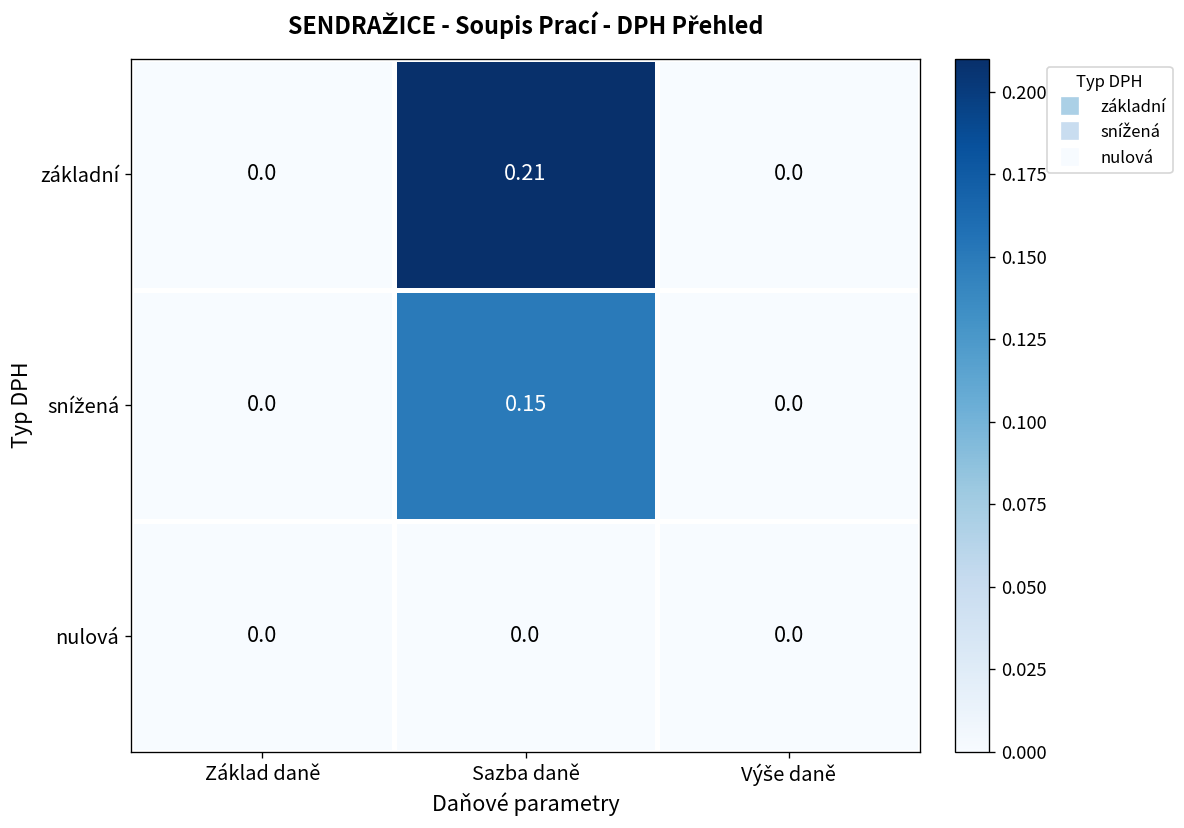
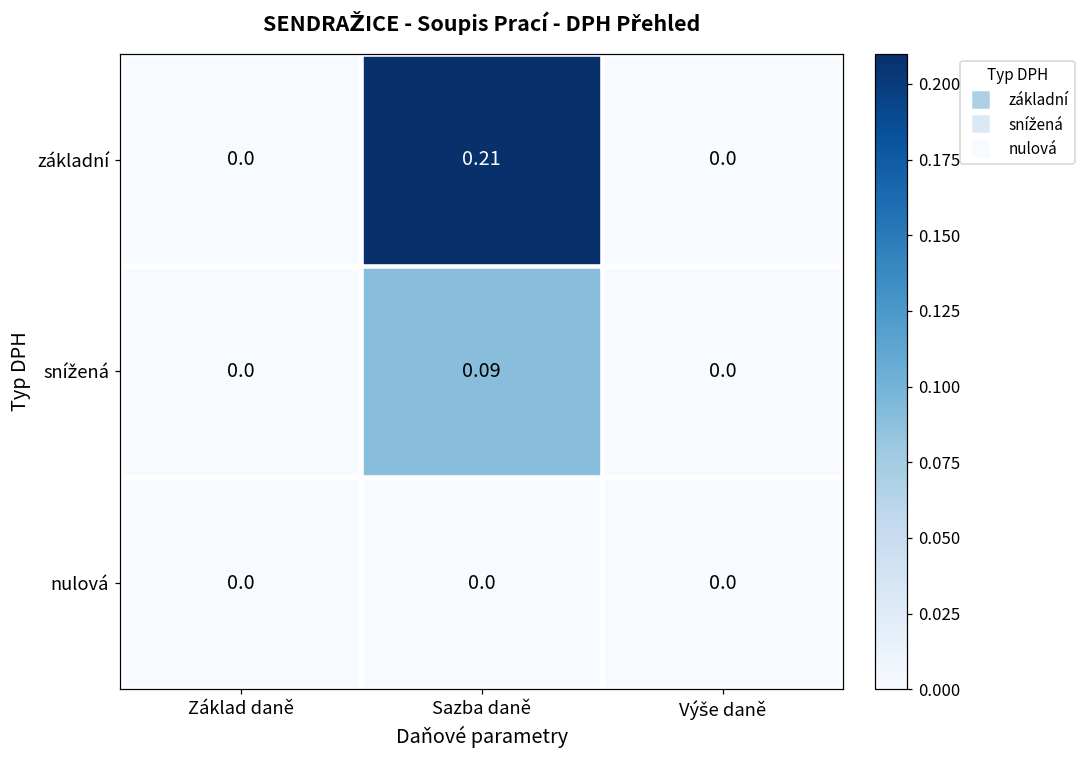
  {
    "základní": {
      "Základ daně": 0.0,
      "Sazba daně": 0.21,
      "Výše daně": 0.0
    },
    "snížená": {
      "Základ daně": 0.0,
-     "Sazba daně": 0.15,
+     "Sazba daně": 0.09,
      "Výše daně": 0.0
    },
    "nulová": {
      "Základ daně": 0.0,
      "Sazba daně": 0.0,
      "Výše daně": 0.0
    }
  }
